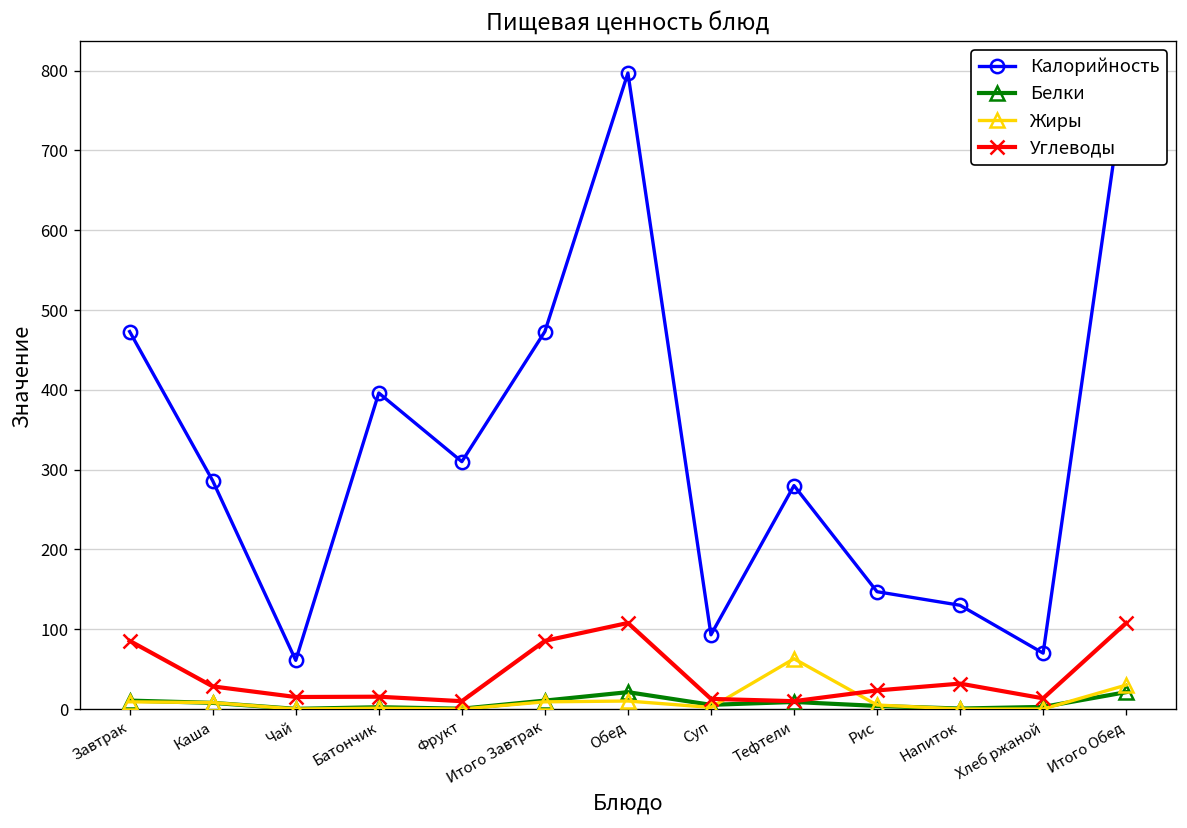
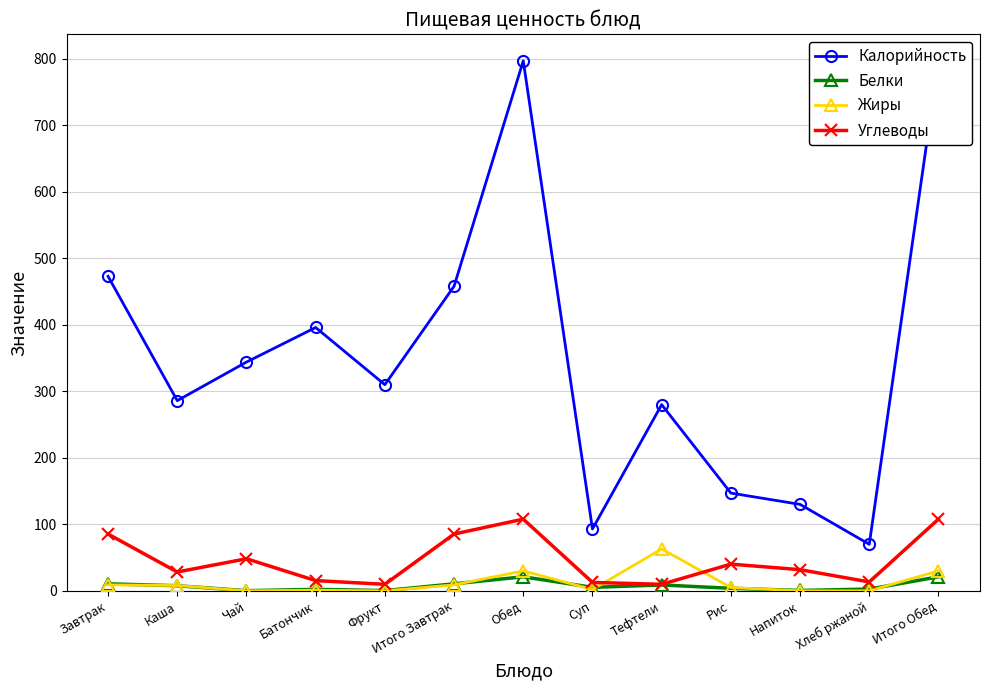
  {
    "Калорийность": {
      "Завтрак": 470,
      "Каша": 290,
-     "Чай": 60,
+     "Чай": 340,
      "Батончик": 400,
      "Фрукт": 310,
-     "Итого Завтрак": 470,
+     "Итого Завтрак": 460,
      "Обед": 800,
      "Суп": 90,
      "Тефтели": 280,
      "Рис": 150,
      "Напиток": 130,
      "Хлеб ржаной": 70
    },
    "Белки": {
      "Обед": 20,
      "Итого Обед": 20
    },
    "Жиры": {
-     "Обед": 10,
+     "Обед": 30,
      "Тефтели": 60,
      "Итого Обед": 30
    },
    "Углеводы": {
      "Завтрак": 90,
      "Каша": 30,
-     "Чай": 20,
+     "Чай": 50,
      "Батончик": 20,
      "Фрукт": 10,
      "Итого Завтрак": 90,
      "Обед": 110,
      "Суп": 10,
-     "Рис": 20,
+     "Рис": 40,
      "Напиток": 30,
      "Хлеб ржаной": 10,
      "Итого Обед": 110
    }
  }
